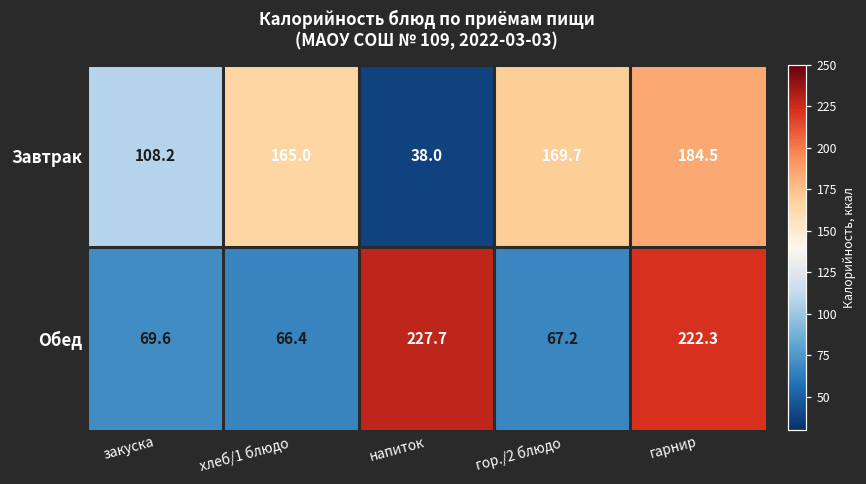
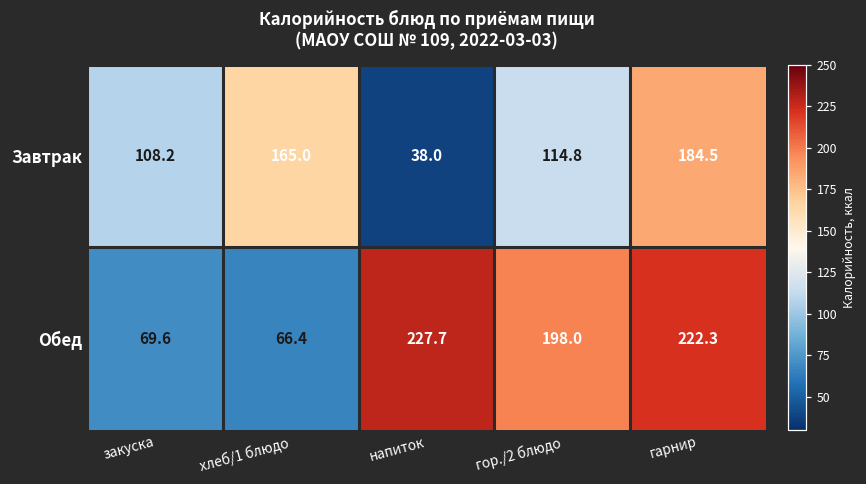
  {
    "Завтрак": {
      "закуска": 108.2,
      "хлеб/1 блюдо": 165.0,
      "напиток": 38.0,
-     "гор./2 блюдо": 169.7,
+     "гор./2 блюдо": 114.8,
      "гарнир": 184.5
    },
    "Обед": {
      "закуска": 69.6,
      "хлеб/1 блюдо": 66.4,
      "напиток": 227.7,
-     "гор./2 блюдо": 67.2,
+     "гор./2 блюдо": 198.0,
      "гарнир": 222.3
    }
  }
